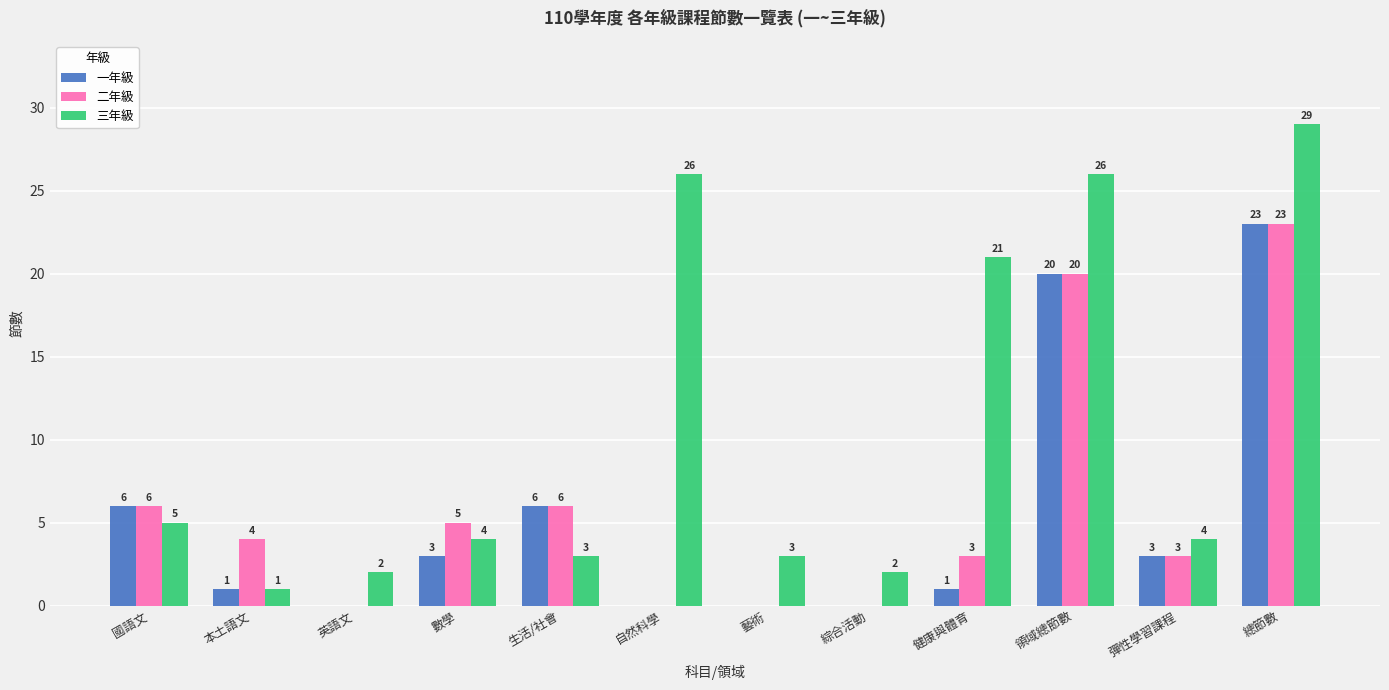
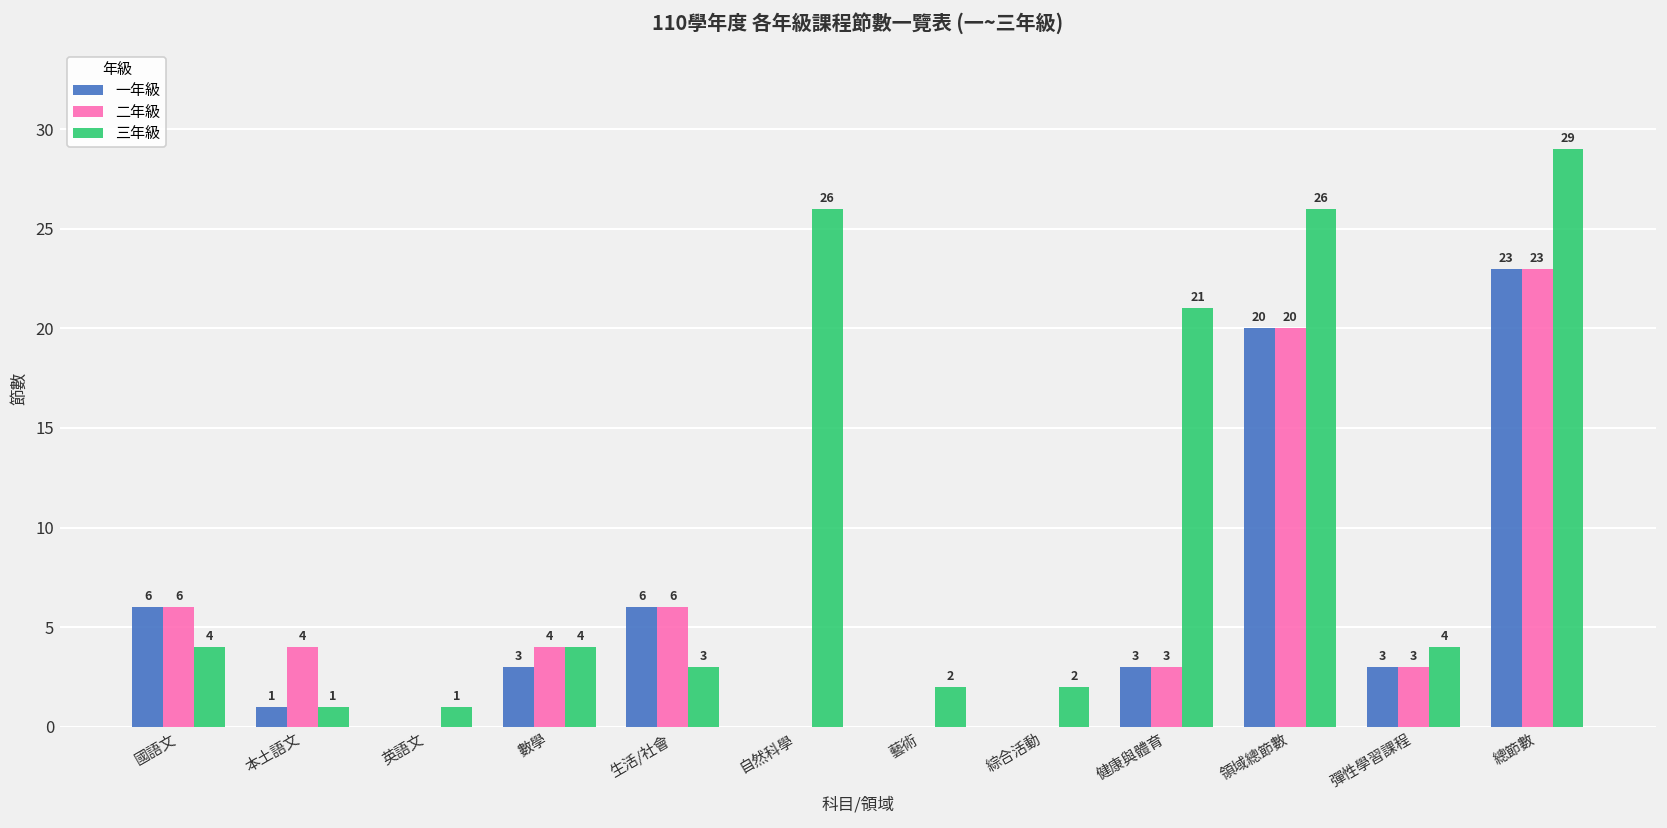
  {
    "一年級": {
      "國語文": 6,
      "本土語文": 1,
      "數學": 3,
      "生活/社會": 6,
-     "健康與體育": 1,
+     "健康與體育": 3,
      "領域總節數": 20,
      "彈性學習課程": 3,
      "總節數": 23
    },
    "二年級": {
      "國語文": 6,
      "本土語文": 4,
-     "數學": 5,
+     "數學": 4,
      "生活/社會": 6,
      "健康與體育": 3,
      "領域總節數": 20,
      "彈性學習課程": 3,
      "總節數": 23
    },
    "三年級": {
-     "國語文": 5,
+     "國語文": 4,
      "本土語文": 1,
-     "英語文": 2,
+     "英語文": 1,
      "數學": 4,
      "生活/社會": 3,
      "自然科學": 26,
-     "藝術": 3,
+     "藝術": 2,
      "綜合活動": 2,
      "健康與體育": 21,
      "領域總節數": 26,
      "彈性學習課程": 4,
      "總節數": 29
    }
  }
